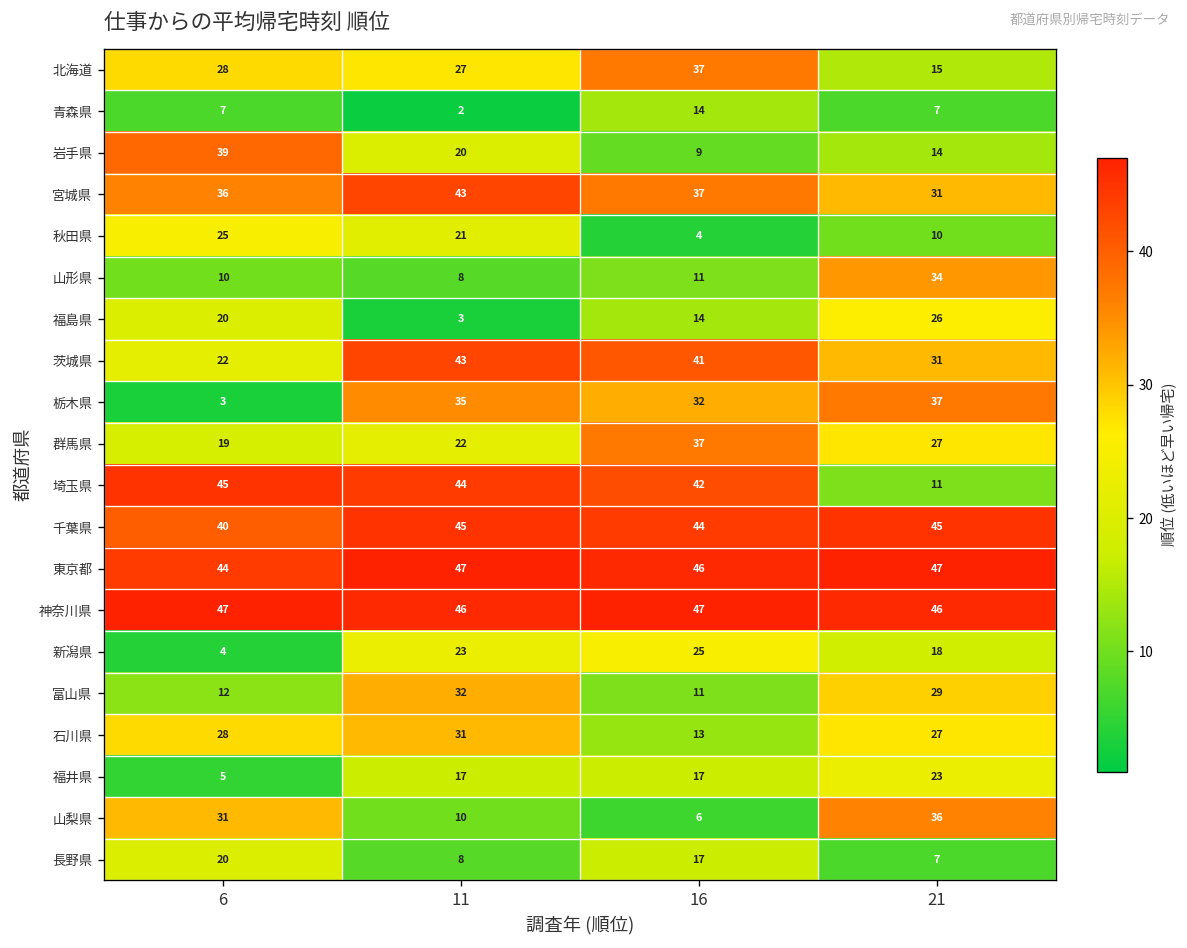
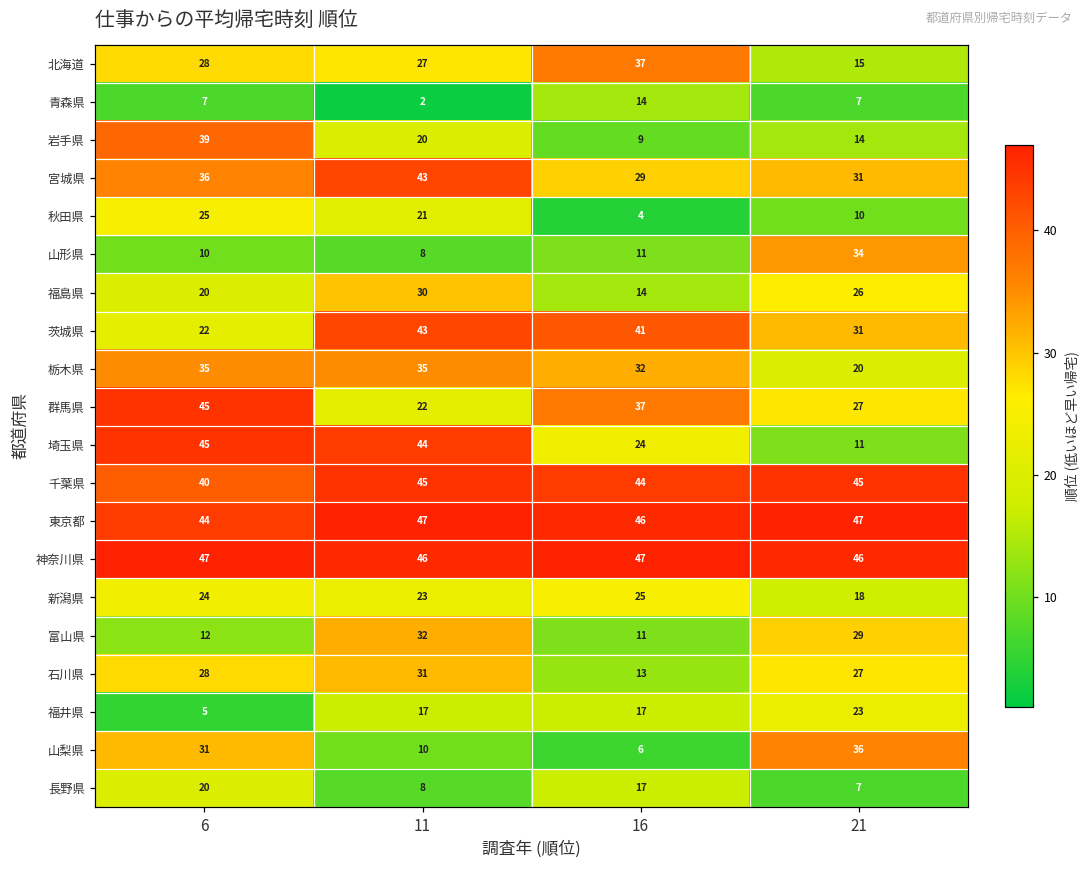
  {
    "北海道": {
      "6": 28,
      "11": 27,
      "16": 37,
      "21": 15
    },
    "青森県": {
      "6": 7,
      "11": 2,
      "16": 14,
      "21": 7
    },
    "岩手県": {
      "6": 39,
      "11": 20,
      "16": 9,
      "21": 14
    },
    "宮城県": {
      "6": 36,
      "11": 43,
-     "16": 37,
+     "16": 29,
      "21": 31
    },
    "秋田県": {
      "6": 25,
      "11": 21,
      "16": 4,
      "21": 10
    },
    "山形県": {
      "6": 10,
      "11": 8,
      "16": 11,
      "21": 34
    },
    "福島県": {
      "6": 20,
-     "11": 3,
+     "11": 30,
      "16": 14,
      "21": 26
    },
    "茨城県": {
      "6": 22,
      "11": 43,
      "16": 41,
      "21": 31
    },
    "栃木県": {
-     "6": 3,
+     "6": 35,
      "11": 35,
      "16": 32,
-     "21": 37
+     "21": 20
    },
    "群馬県": {
-     "6": 19,
+     "6": 45,
      "11": 22,
      "16": 37,
      "21": 27
    },
    "埼玉県": {
      "6": 45,
      "11": 44,
-     "16": 42,
+     "16": 24,
      "21": 11
    },
    "千葉県": {
      "6": 40,
      "11": 45,
      "16": 44,
      "21": 45
    },
    "東京都": {
      "6": 44,
      "11": 47,
      "16": 46,
      "21": 47
    },
    "神奈川県": {
      "6": 47,
      "11": 46,
      "16": 47,
      "21": 46
    },
    "新潟県": {
-     "6": 4,
+     "6": 24,
      "11": 23,
      "16": 25,
      "21": 18
    },
    "富山県": {
      "6": 12,
      "11": 32,
      "16": 11,
      "21": 29
    },
    "石川県": {
      "6": 28,
      "11": 31,
      "16": 13,
      "21": 27
    },
    "福井県": {
      "6": 5,
      "11": 17,
      "16": 17,
      "21": 23
    },
    "山梨県": {
      "6": 31,
      "11": 10,
      "16": 6,
      "21": 36
    },
    "長野県": {
      "6": 20,
      "11": 8,
      "16": 17,
      "21": 7
    }
  }
